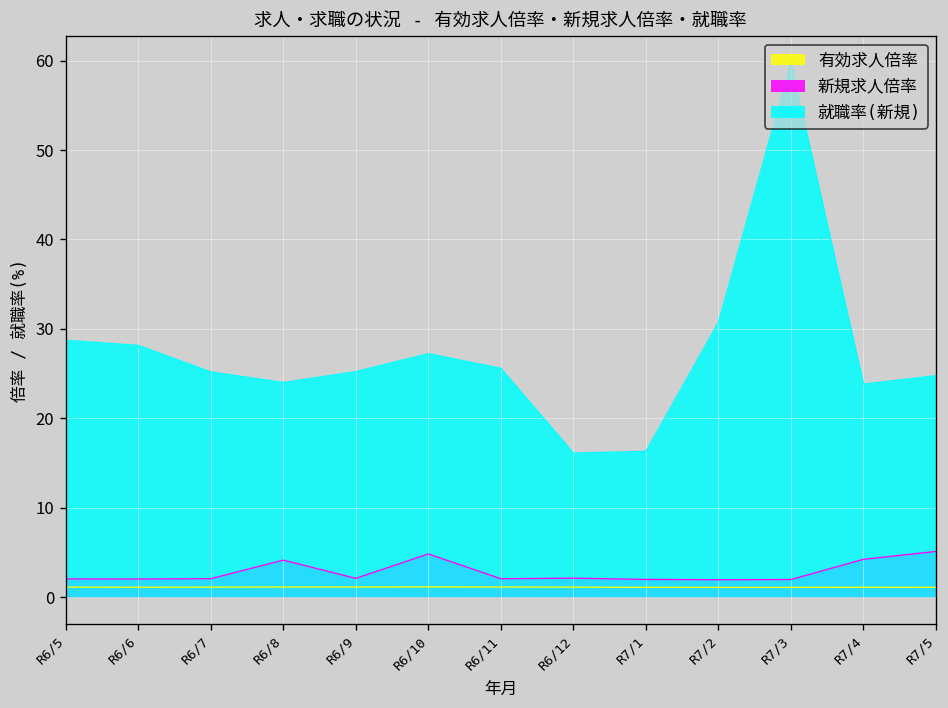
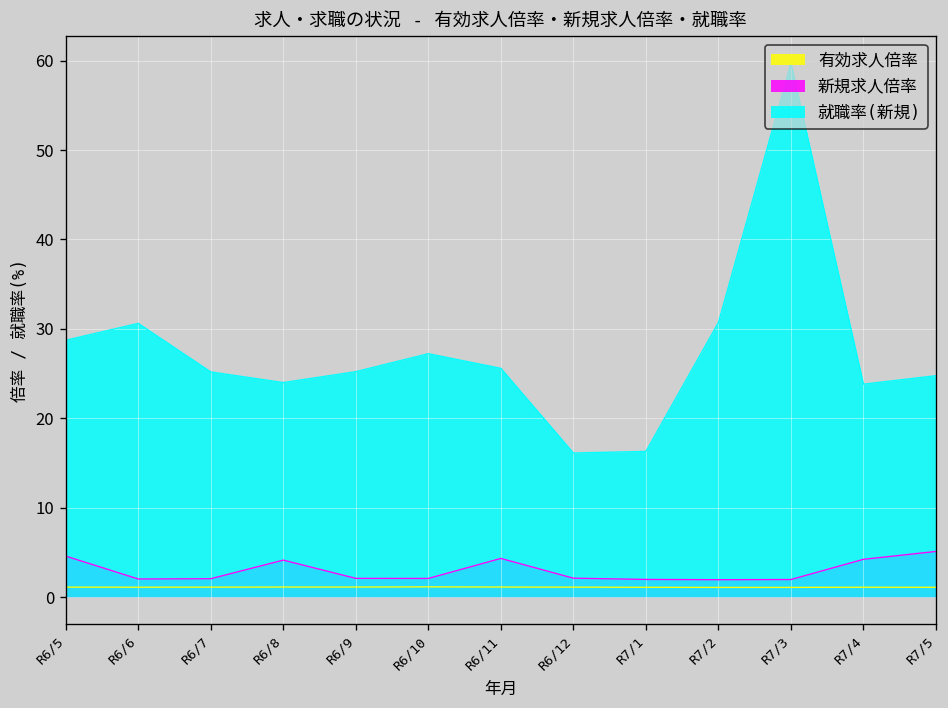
  {
    "有効求人倍率": {
      "R6/5": 1,
      "R6/6": 1,
      "R6/7": 1,
      "R6/8": 1,
      "R6/9": 1,
      "R6/10": 1,
      "R6/11": 1,
      "R6/12": 1,
      "R7/1": 1,
      "R7/2": 1,
      "R7/3": 1,
      "R7/4": 1,
      "R7/5": 1
    },
    "新規求人倍率": {
-     "R6/5": 2,
+     "R6/5": 5,
      "R6/6": 2,
      "R6/7": 2,
      "R6/8": 4,
      "R6/9": 2,
-     "R6/10": 5,
-     "R6/11": 2,
+     "R6/10": 2,
+     "R6/11": 4,
      "R6/12": 2,
      "R7/1": 2,
      "R7/2": 2,
      "R7/3": 2,
      "R7/4": 4,
      "R7/5": 5
    },
    "就職率(新規)": {
      "R6/5": 29,
-     "R6/6": 28,
+     "R6/6": 31,
      "R6/7": 25,
      "R6/8": 24,
      "R6/9": 25,
      "R6/10": 27,
      "R6/11": 26,
      "R6/12": 16,
      "R7/1": 16,
      "R7/2": 31,
      "R7/4": 24,
      "R7/5": 25
    }
  }
